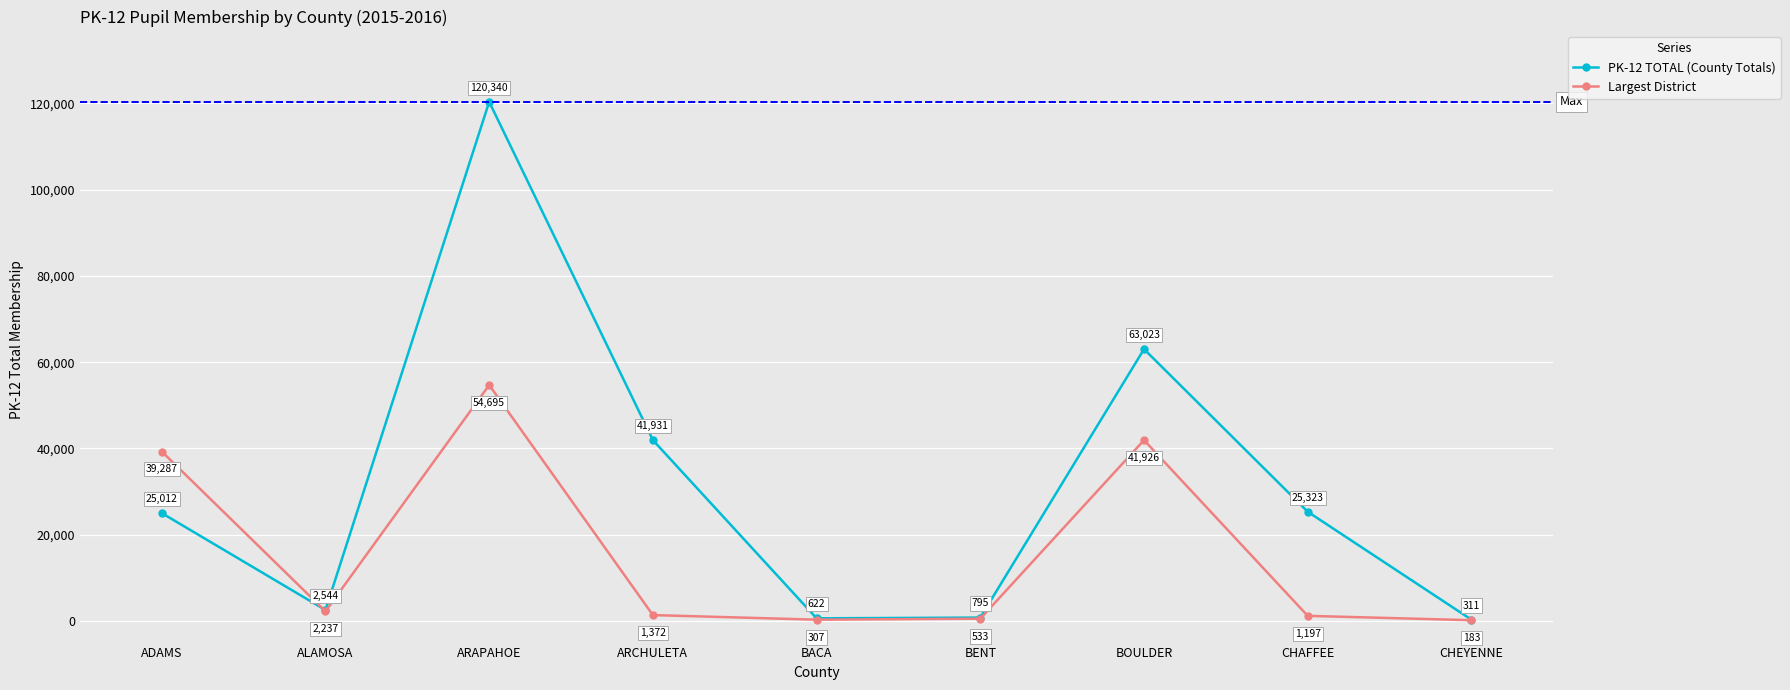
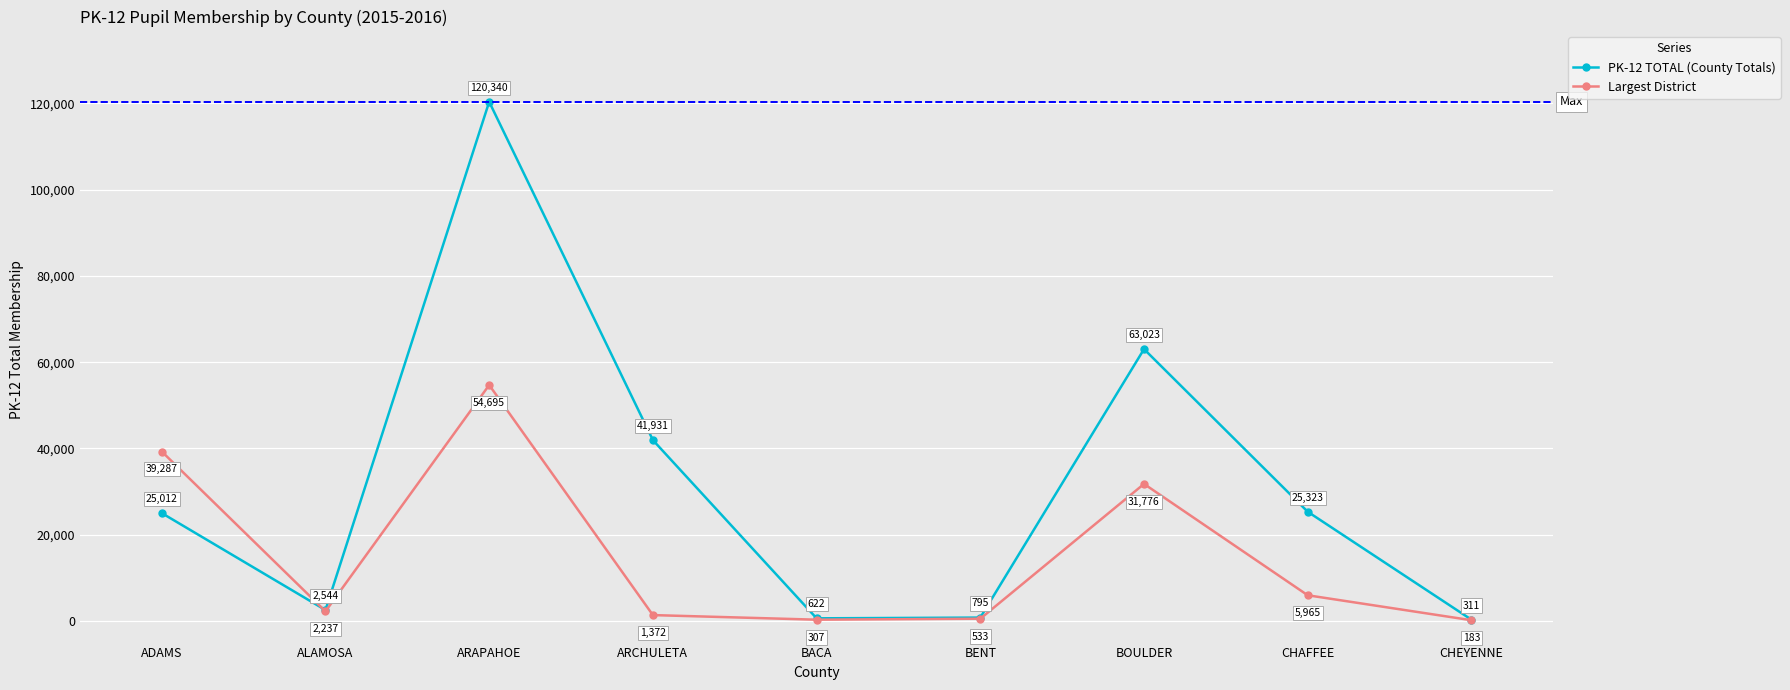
  {
    "Largest District": {
-     "BOULDER": "41,926",
-     "CHAFFEE": "1,197"
+     "BOULDER": "31,776",
+     "CHAFFEE": "5,965"
    }
  }
